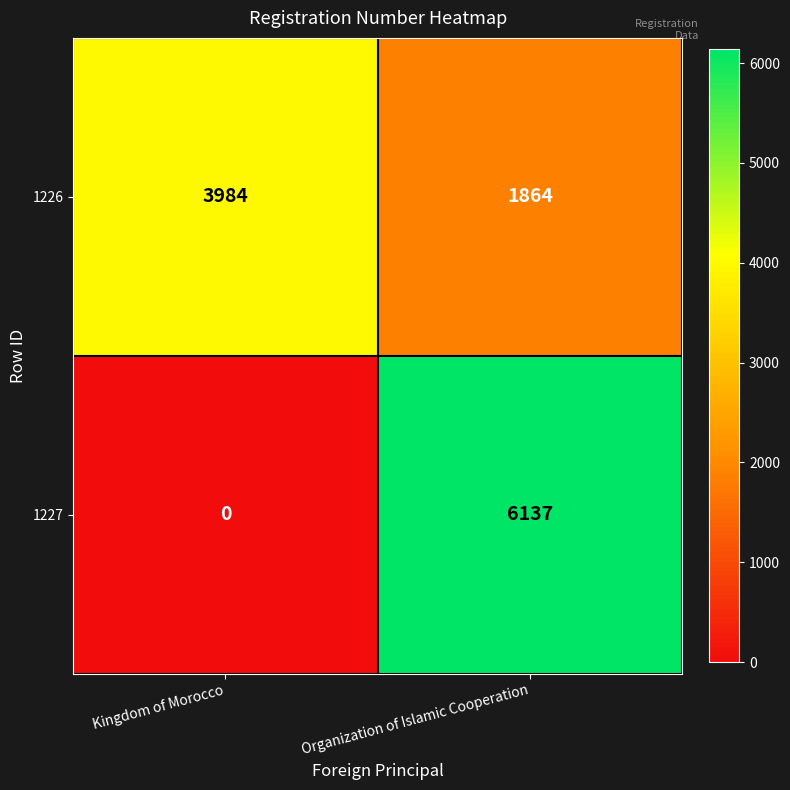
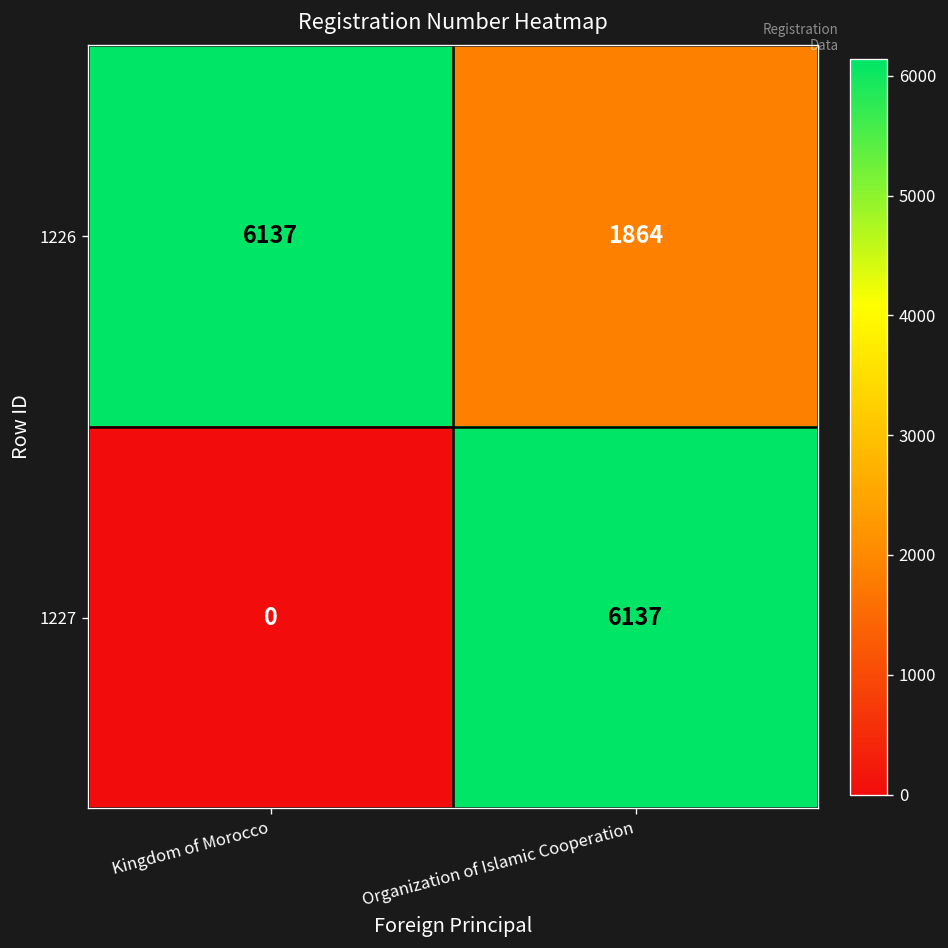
  {
    "1226": {
-     "Kingdom of Morocco": 3984,
+     "Kingdom of Morocco": 6137,
      "Organization of Islamic Cooperation": 1864
    },
    "1227": {
      "Kingdom of Morocco": 0,
      "Organization of Islamic Cooperation": 6137
    }
  }
